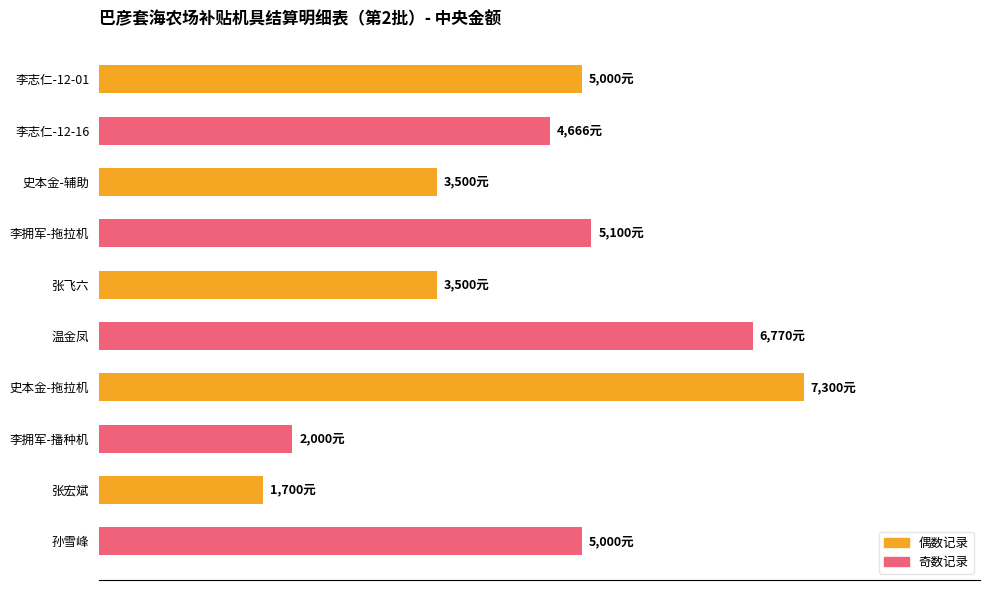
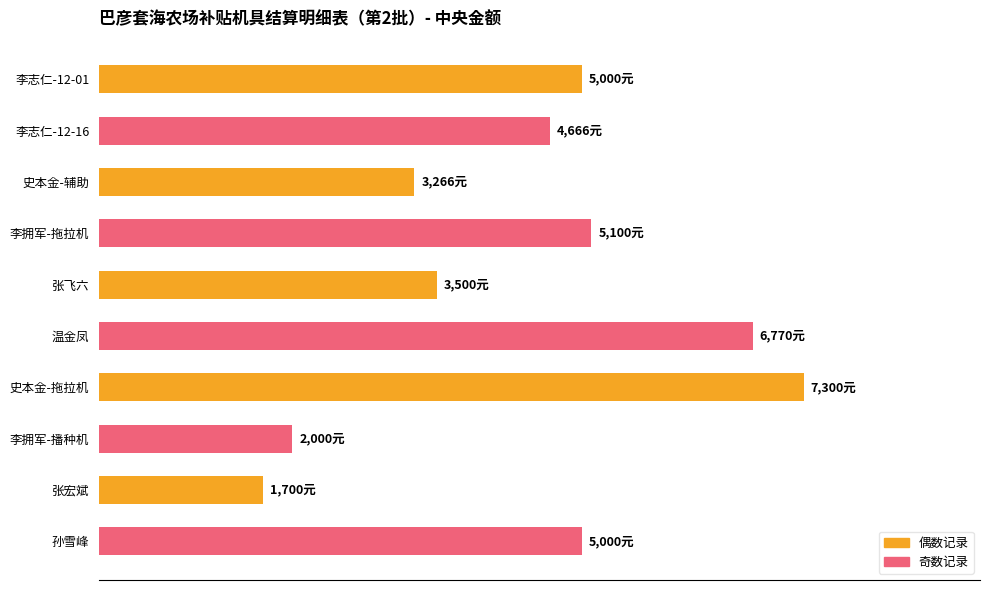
  {
    "李志仁-12-01": "5,000元",
    "李志仁-12-16": "4,666元",
-   "史本金-辅助": "3,500元",
+   "史本金-辅助": "3,266元",
    "李拥军-拖拉机": "5,100元",
    "张飞六": "3,500元",
    "温金凤": "6,770元",
    "史本金-拖拉机": "7,300元",
    "李拥军-播种机": "2,000元",
    "张宏斌": "1,700元",
    "孙雪峰": "5,000元"
  }
